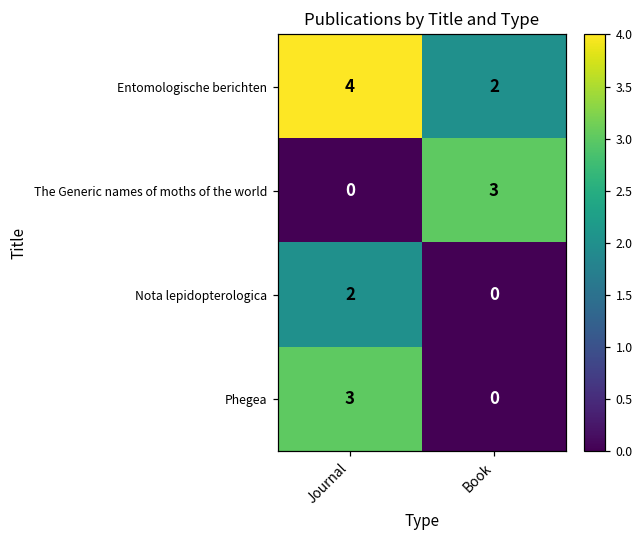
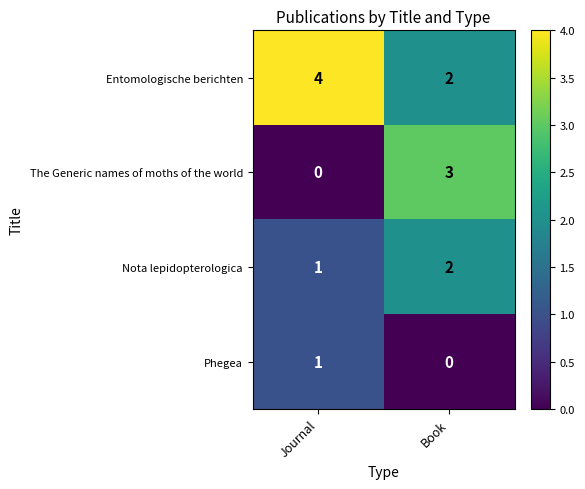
  {
    "Entomologische berichten": {
      "Journal": 4,
      "Book": 2
    },
    "The Generic names of moths of the world": {
      "Journal": 0,
      "Book": 3
    },
    "Nota lepidopterologica": {
-     "Journal": 2,
-     "Book": 0
+     "Journal": 1,
+     "Book": 2
    },
    "Phegea": {
-     "Journal": 3,
+     "Journal": 1,
      "Book": 0
    }
  }
